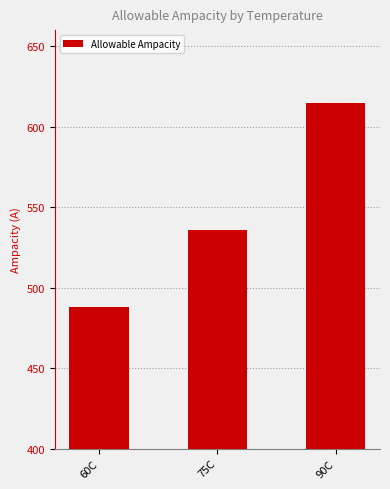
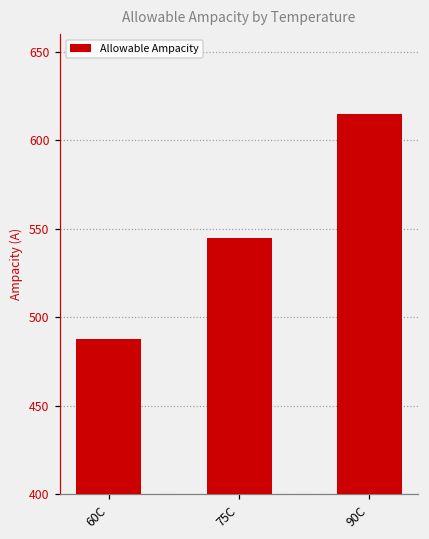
  {
    "60C": 488,
-   "75C": 536,
+   "75C": 545,
    "90C": 615
  }
